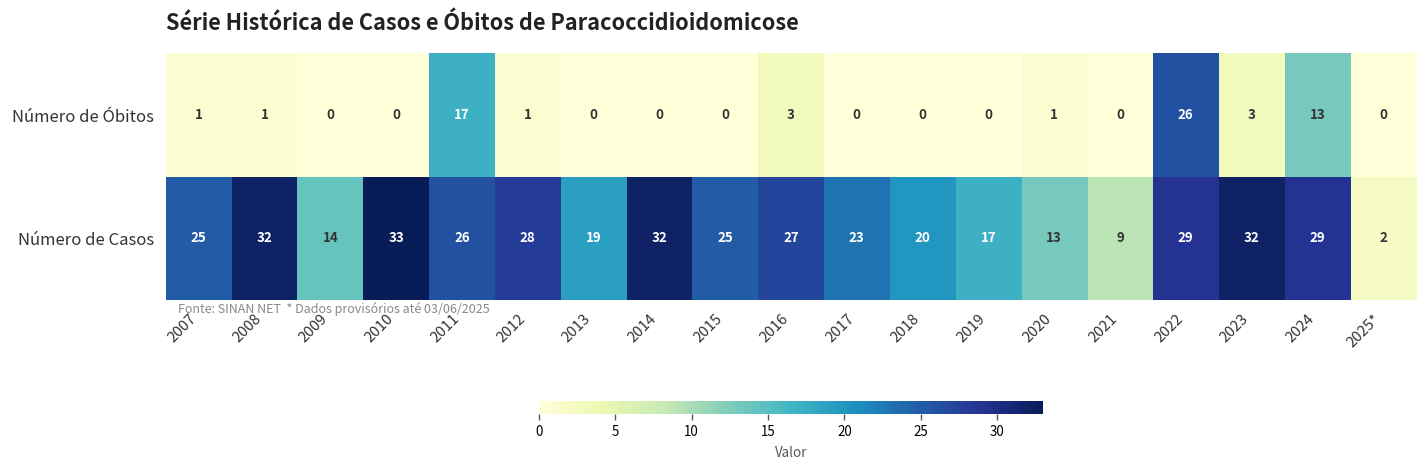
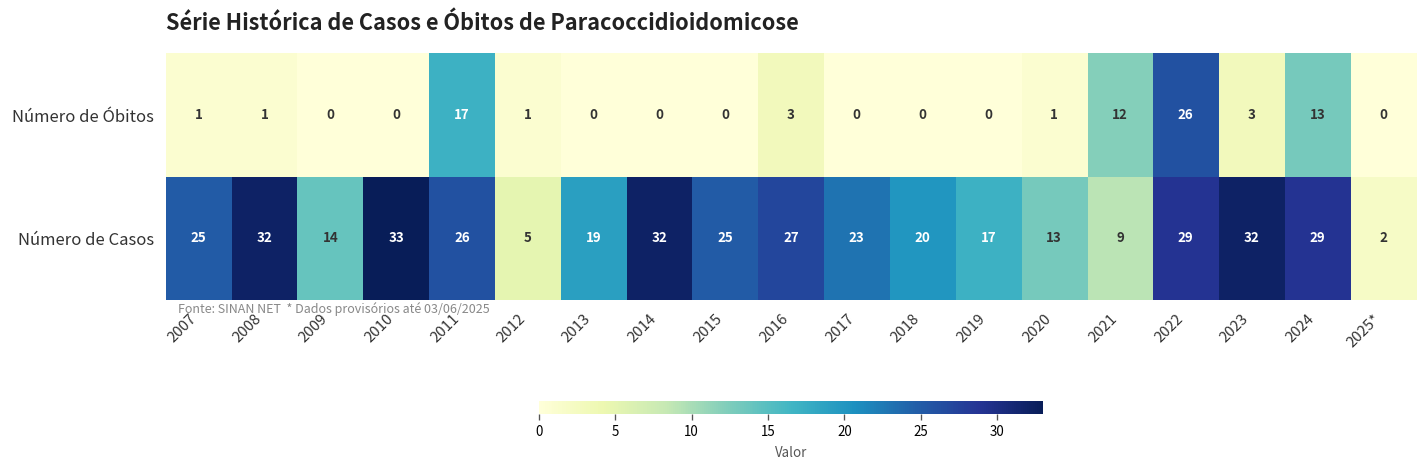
  {
    "Número de Óbitos": {
      "2007": 1,
      "2008": 1,
      "2009": 0,
      "2010": 0,
      "2011": 17,
      "2012": 1,
      "2013": 0,
      "2014": 0,
      "2015": 0,
      "2016": 3,
      "2017": 0,
      "2018": 0,
      "2019": 0,
      "2020": 1,
-     "2021": 0,
+     "2021": 12,
      "2022": 26,
      "2023": 3,
      "2024": 13,
      "2025*": 0
    },
    "Número de Casos": {
      "2007": 25,
      "2008": 32,
      "2009": 14,
      "2010": 33,
      "2011": 26,
-     "2012": 28,
+     "2012": 5,
      "2013": 19,
      "2014": 32,
      "2015": 25,
      "2016": 27,
      "2017": 23,
      "2018": 20,
      "2019": 17,
      "2020": 13,
      "2021": 9,
      "2022": 29,
      "2023": 32,
      "2024": 29,
      "2025*": 2
    }
  }
